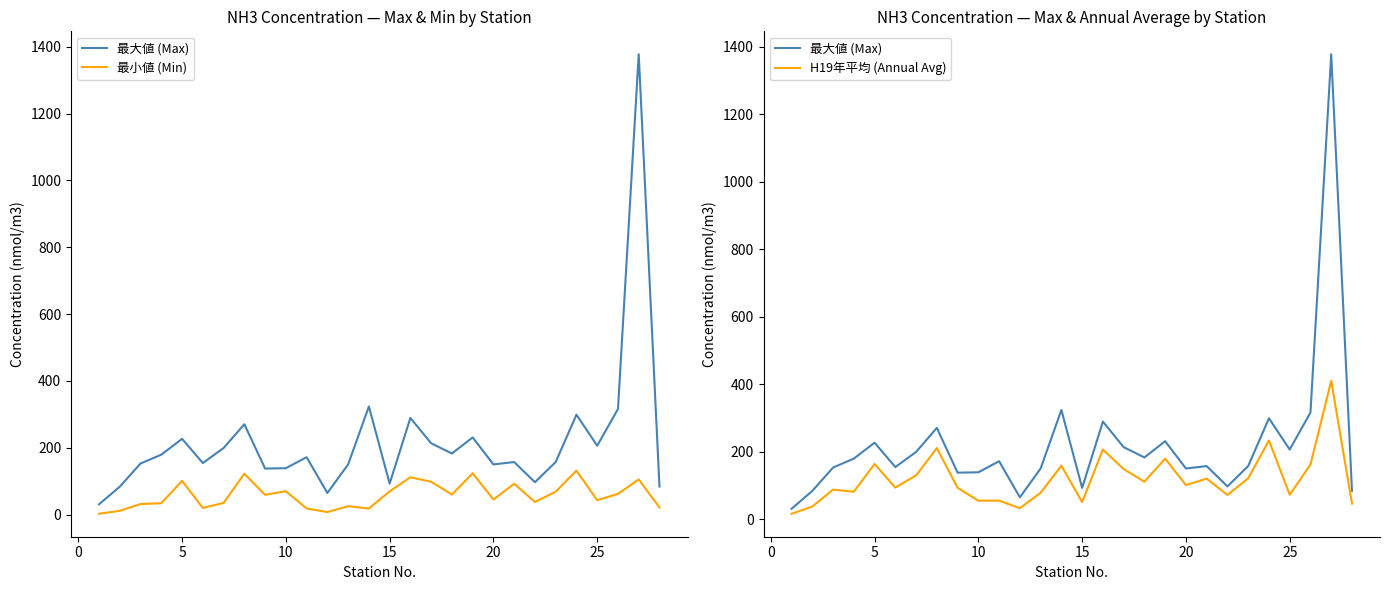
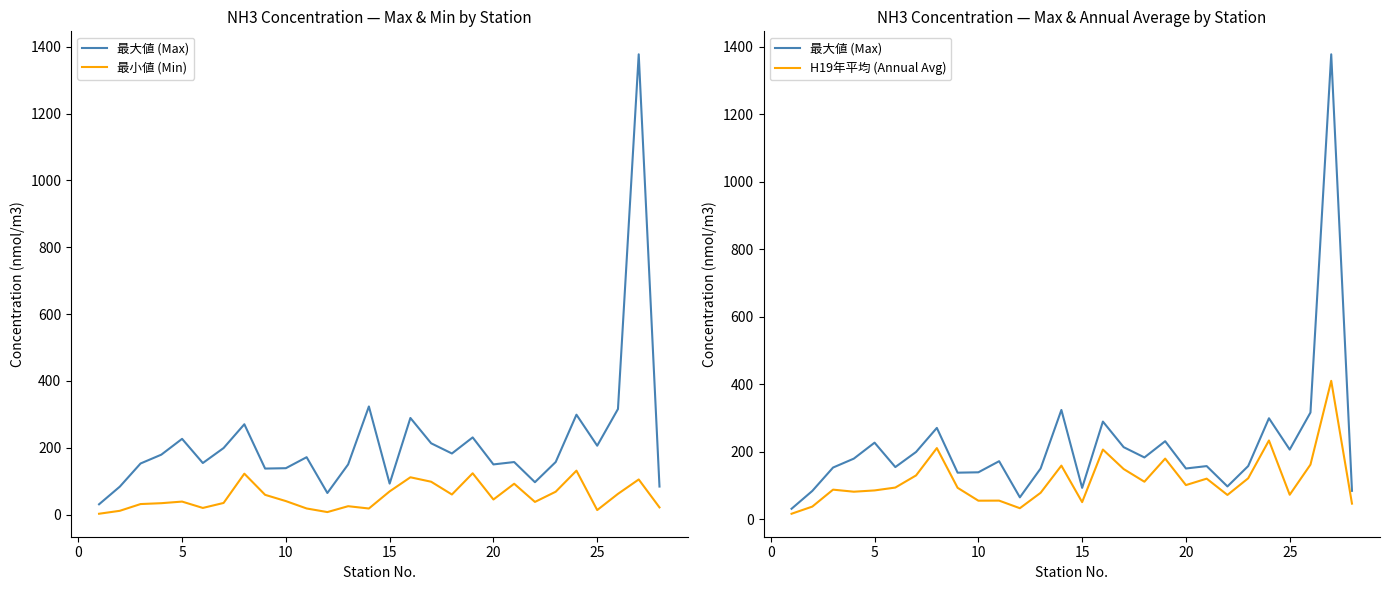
  {
    "NH3 Concentration — Max & Min by Station": {
      "最大値 (Max)": {
        "5": 230,
        "10": 140,
        "15": 90,
        "20": 150,
        "25": 210
      },
      "最小値 (Min)": {
-       "5": 100,
-       "10": 70,
+       "5": 40,
+       "10": 40,
        "15": 70,
        "20": 50,
-       "25": 40
+       "25": 10
      }
    },
    "NH3 Concentration — Max & Annual Average by Station": {
      "最大値 (Max)": {
        "5": 230,
        "10": 140,
        "15": 90,
        "20": 150,
        "25": 210
      },
      "H19年平均 (Annual Avg)": {
-       "5": 160,
+       "5": 90,
        "10": 50,
        "15": 50,
        "20": 100,
        "25": 70
      }
    }
  }
